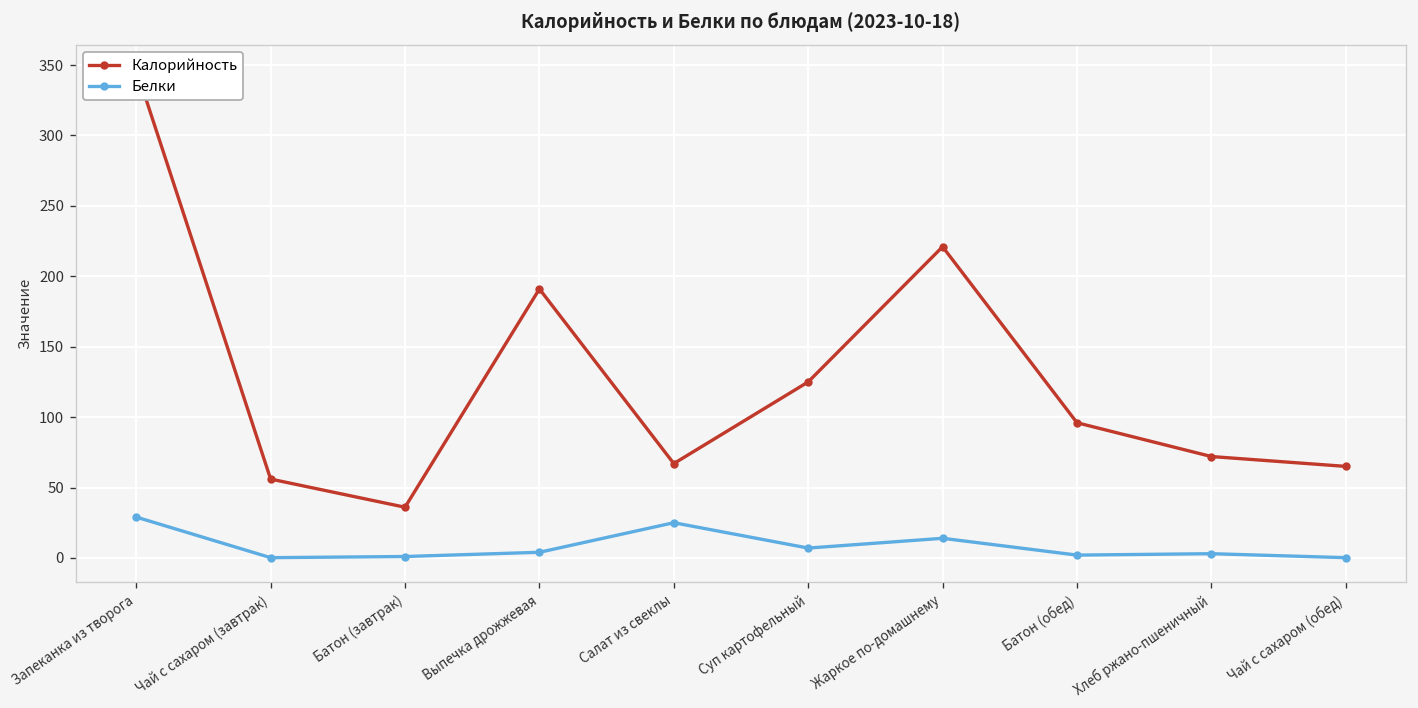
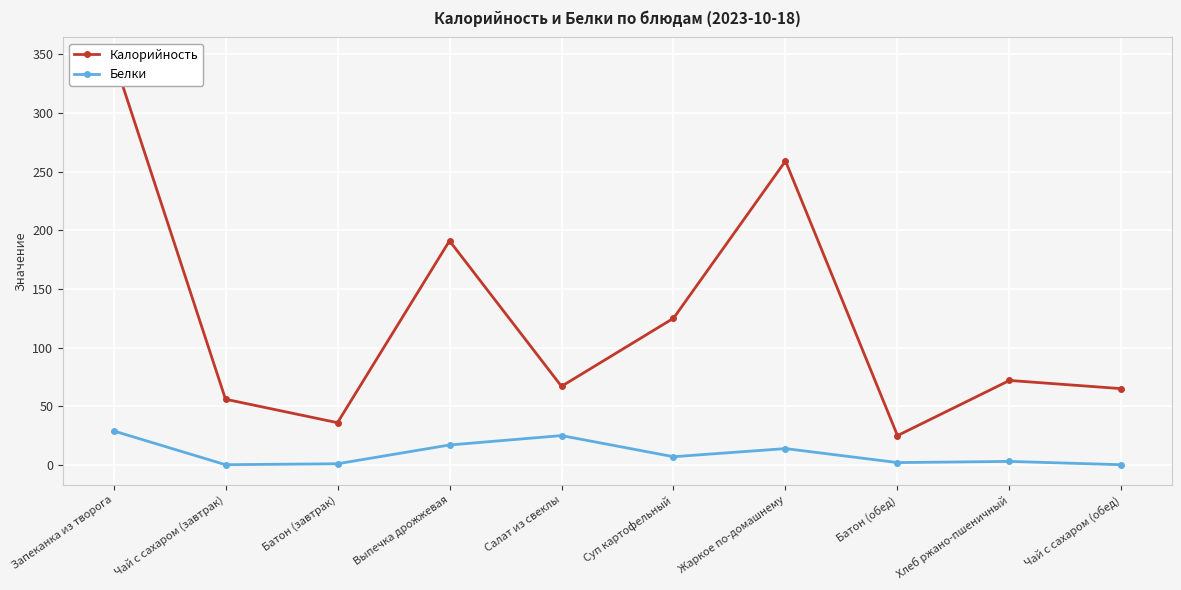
  {
    "Калорийность": {
      "Чай с сахаром (завтрак)": 56,
      "Батон (завтрак)": 36,
      "Выпечка дрожжевая": 191,
      "Салат из свеклы": 67,
      "Суп картофельный": 125,
-     "Жаркое по-домашнему": 221,
-     "Батон (обед)": 96,
+     "Жаркое по-домашнему": 259,
+     "Батон (обед)": 25,
      "Хлеб ржано-пшеничный": 72,
      "Чай с сахаром (обед)": 65
    },
    "Белки": {
      "Запеканка из творога": 29,
      "Чай с сахаром (завтрак)": 0,
      "Батон (завтрак)": 1,
-     "Выпечка дрожжевая": 4,
+     "Выпечка дрожжевая": 17,
      "Салат из свеклы": 25,
      "Суп картофельный": 7,
      "Жаркое по-домашнему": 14,
      "Батон (обед)": 2,
      "Хлеб ржано-пшеничный": 3,
      "Чай с сахаром (обед)": 0
    }
  }
